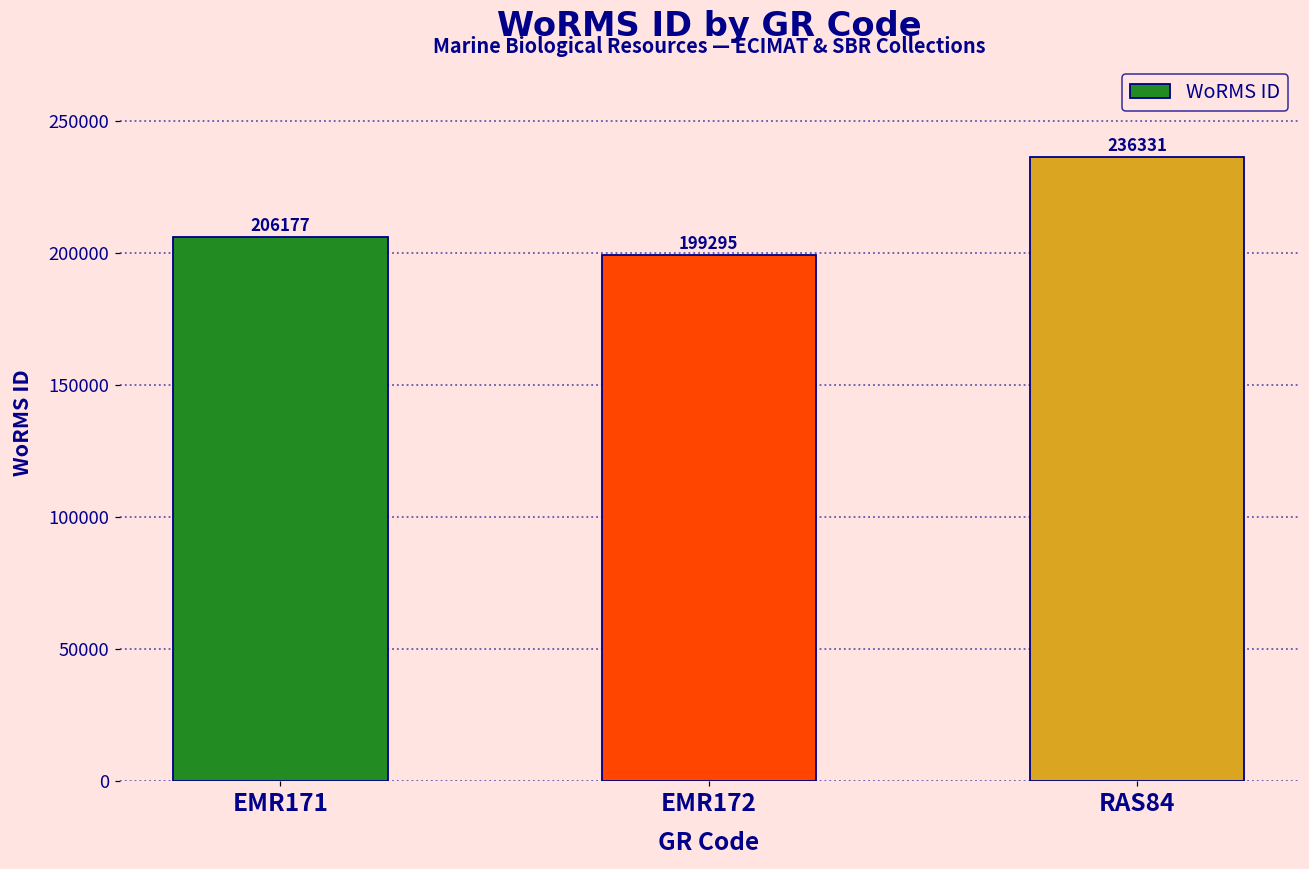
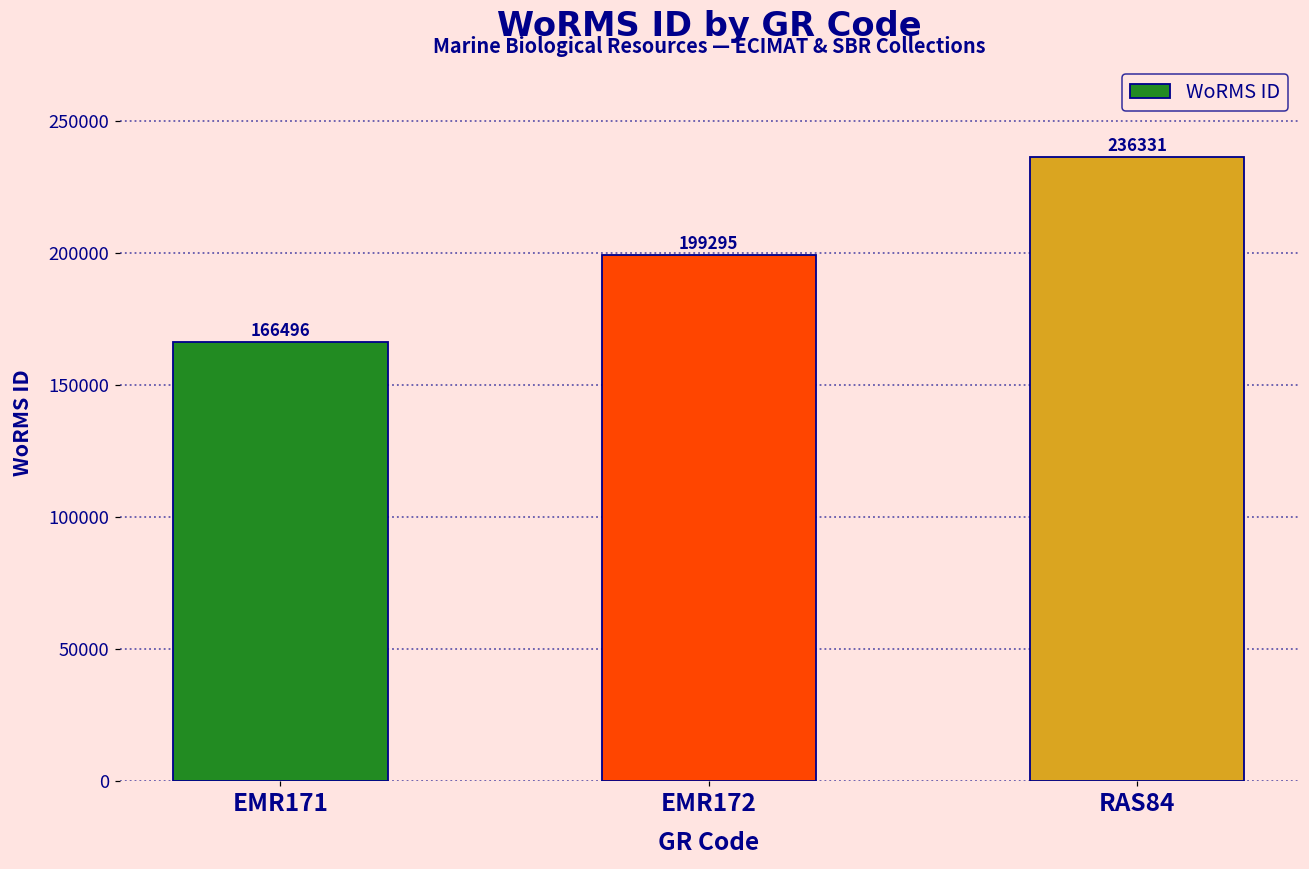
  {
-   "EMR171": 206177,
+   "EMR171": 166496,
    "EMR172": 199295,
    "RAS84": 236331
  }
